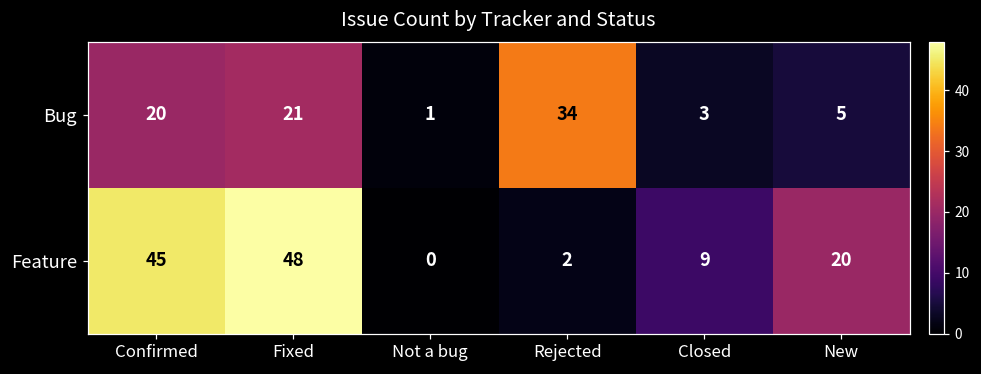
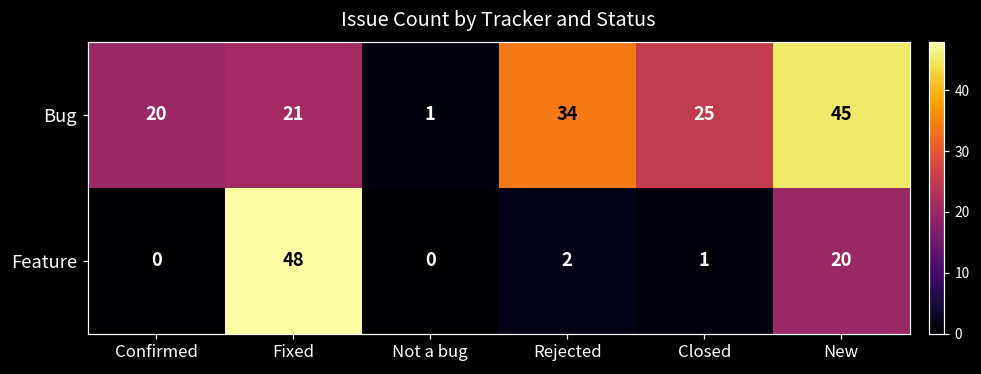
  {
    "Bug": {
      "Confirmed": 20,
      "Fixed": 21,
      "Not a bug": 1,
      "Rejected": 34,
-     "Closed": 3,
-     "New": 5
+     "Closed": 25,
+     "New": 45
    },
    "Feature": {
-     "Confirmed": 45,
+     "Confirmed": 0,
      "Fixed": 48,
      "Not a bug": 0,
      "Rejected": 2,
-     "Closed": 9,
+     "Closed": 1,
      "New": 20
    }
  }
